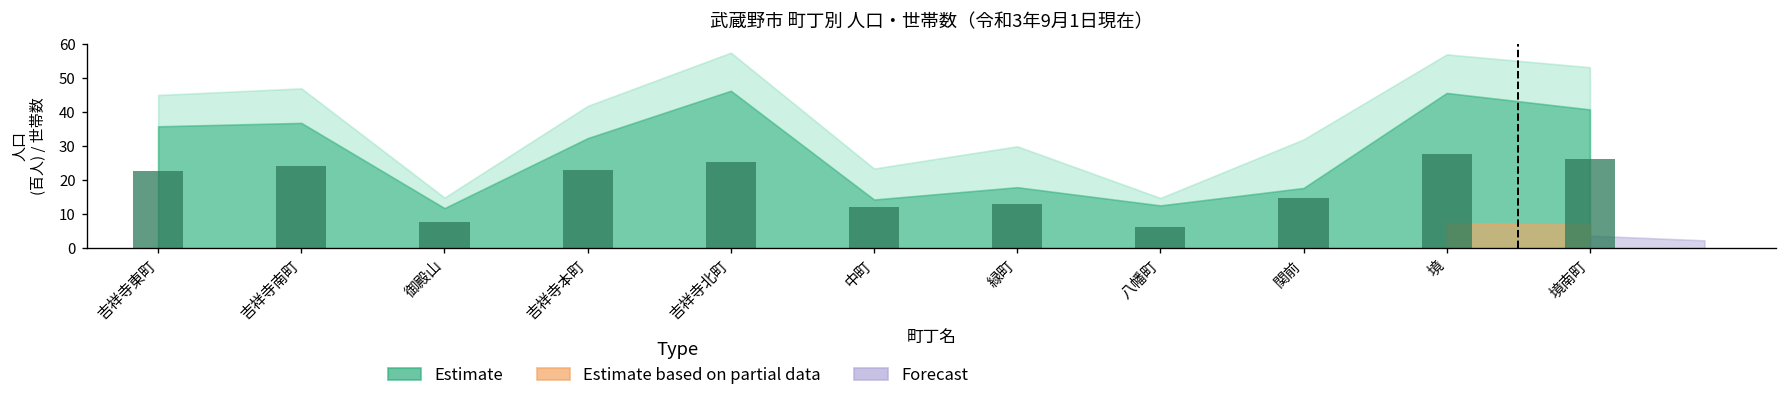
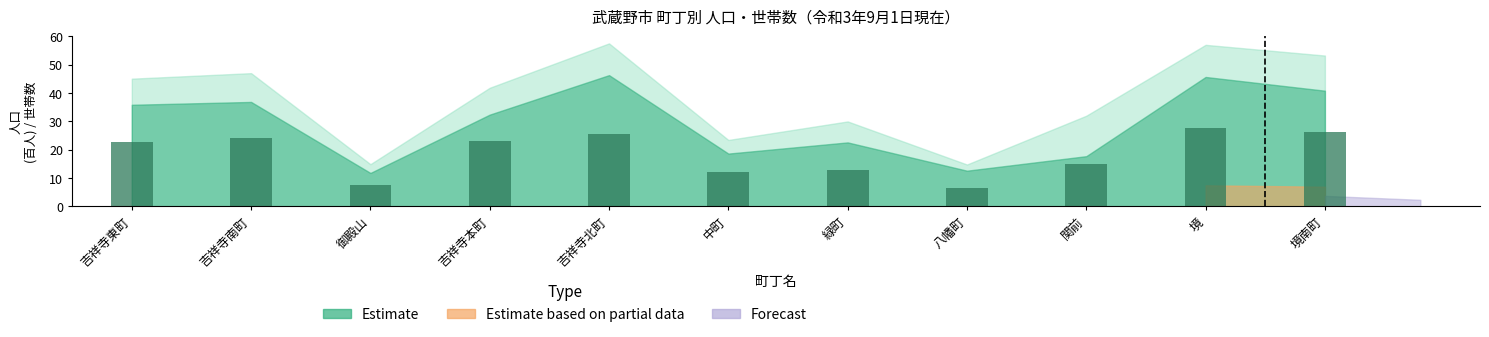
  {
    "Estimate": {
      "吉祥寺東町": 36,
      "吉祥寺南町": 37,
      "御殿山": 12,
      "吉祥寺本町": 32,
      "吉祥寺北町": 46,
-     "中町": 14,
-     "緑町": 18,
+     "中町": 19,
+     "緑町": 23,
      "八幡町": 13,
      "関前": 18,
      "境": 46,
      "境南町": 41
    },
    "Estimate based on partial data": {
      "境": 7,
      "境南町": 7
    }
  }
